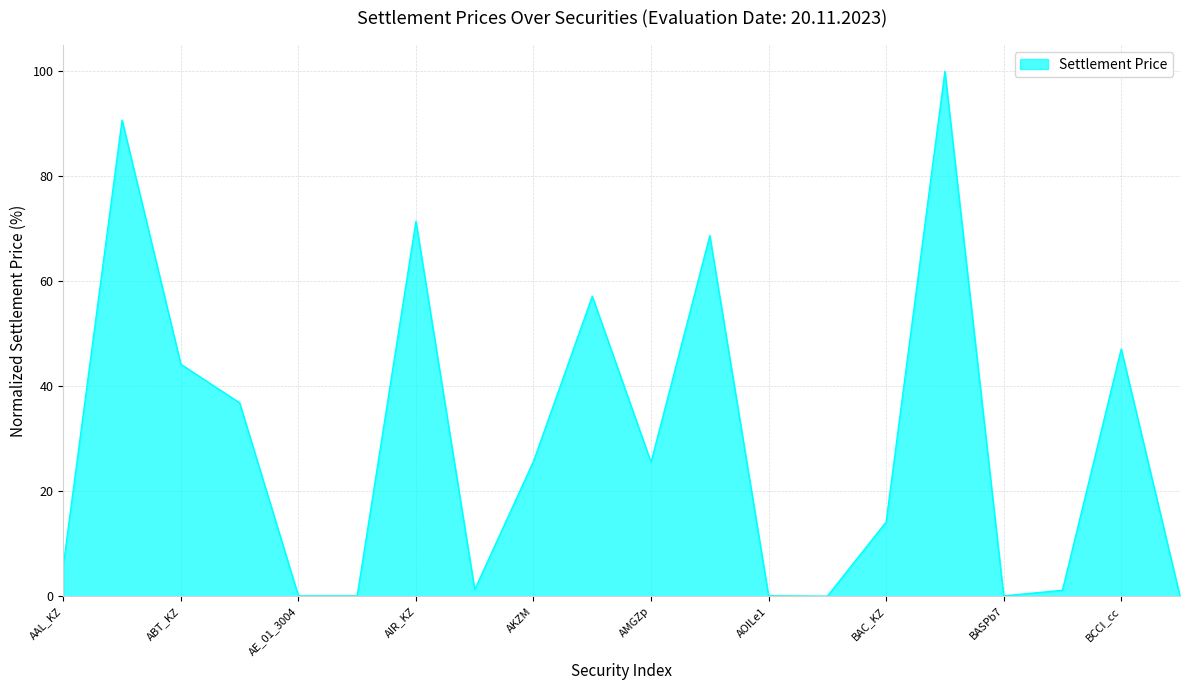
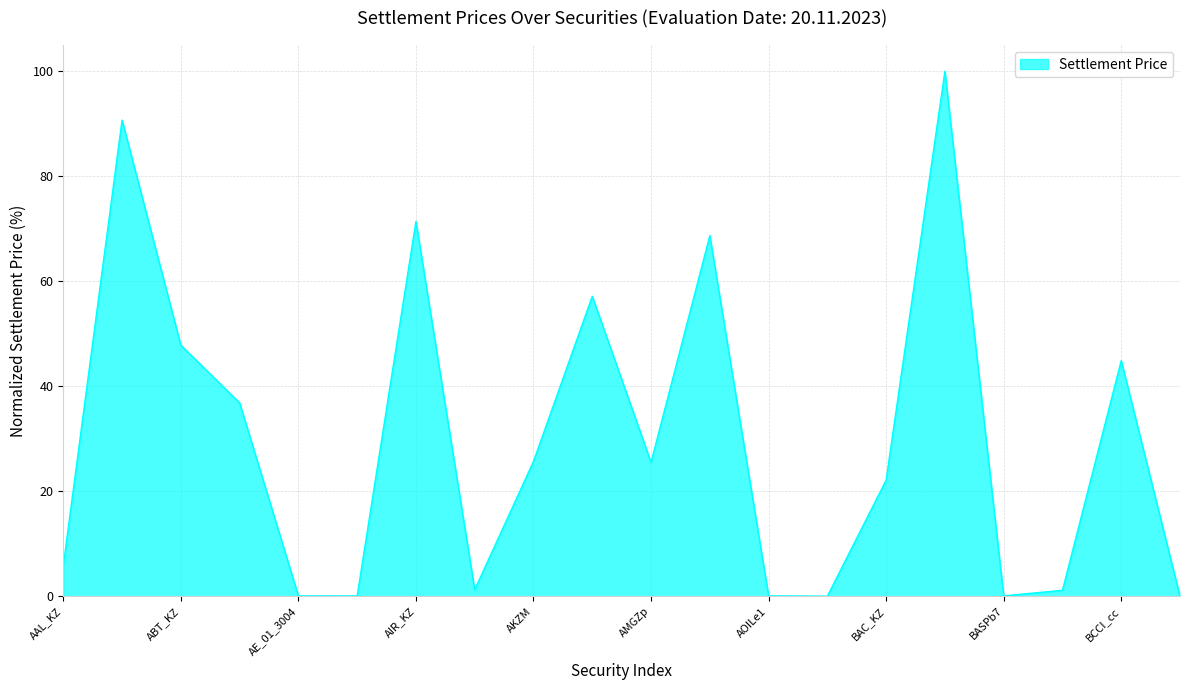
  {
    "AAL_KZ": 6,
-   "ABT_KZ": 44,
+   "ABT_KZ": 48,
    "AE_01_3004": 0,
    "AIR_KZ": 71,
    "AKZM": 26,
    "AMGZp": 26,
    "AOILe1": 0,
-   "BAC_KZ": 14,
+   "BAC_KZ": 22,
    "BASPb7": 0,
-   "BCCI_cc": 47
+   "BCCI_cc": 45
  }
